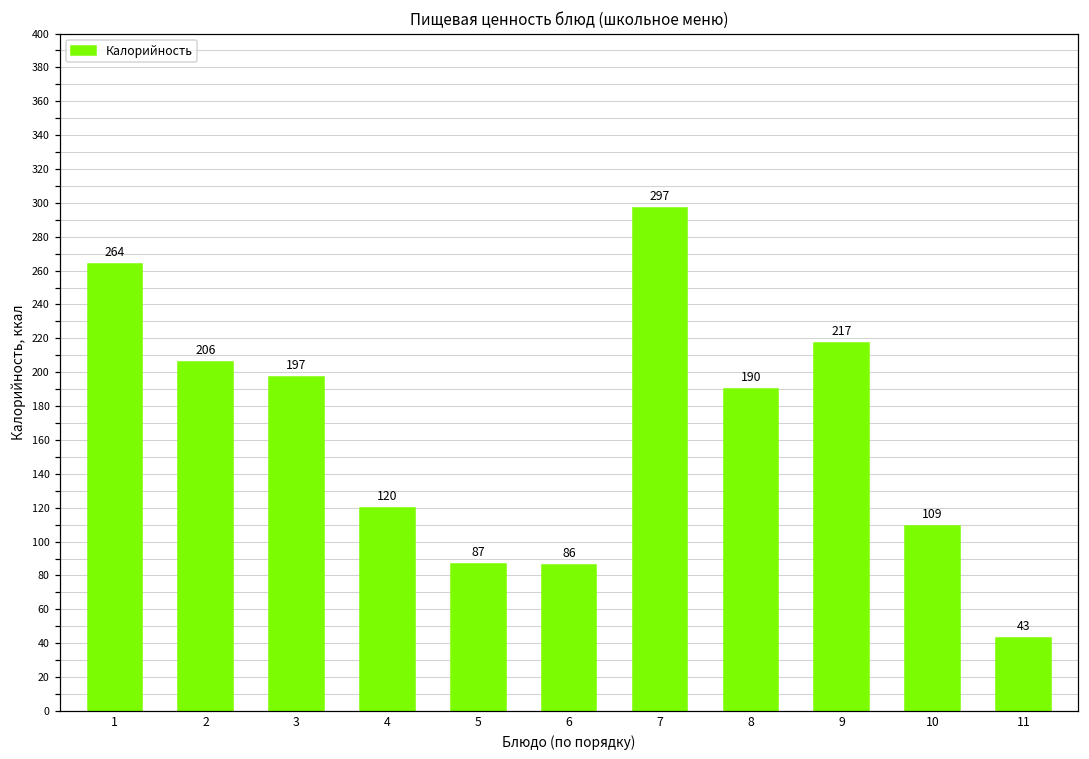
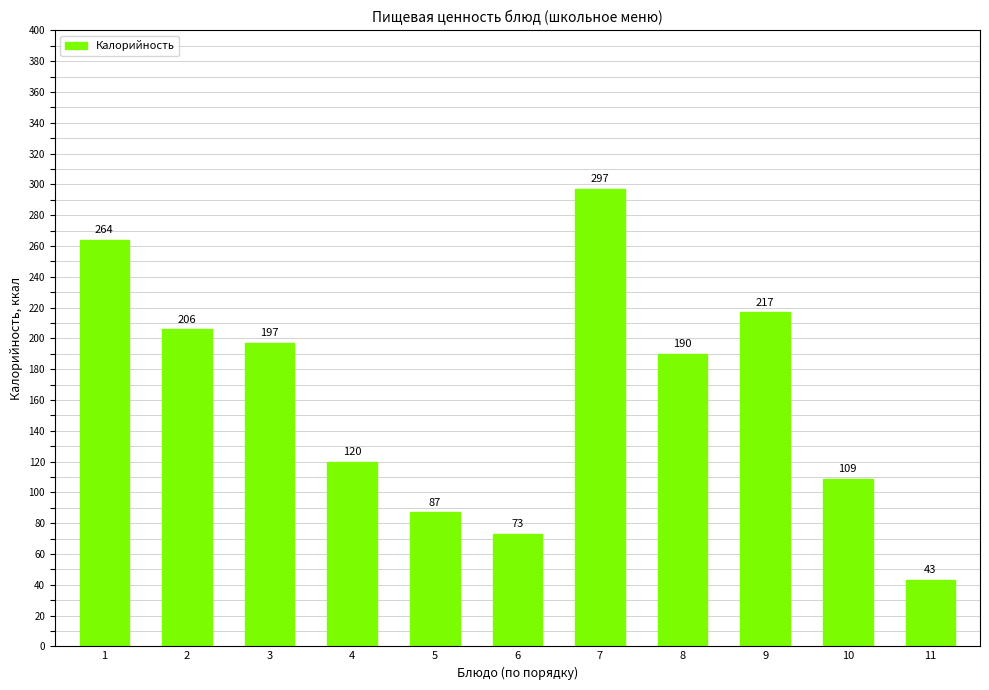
  {
    "1": 264,
    "2": 206,
    "3": 197,
    "4": 120,
    "5": 87,
-   "6": 86,
+   "6": 73,
    "7": 297,
    "8": 190,
    "9": 217,
    "10": 109,
    "11": 43
  }
